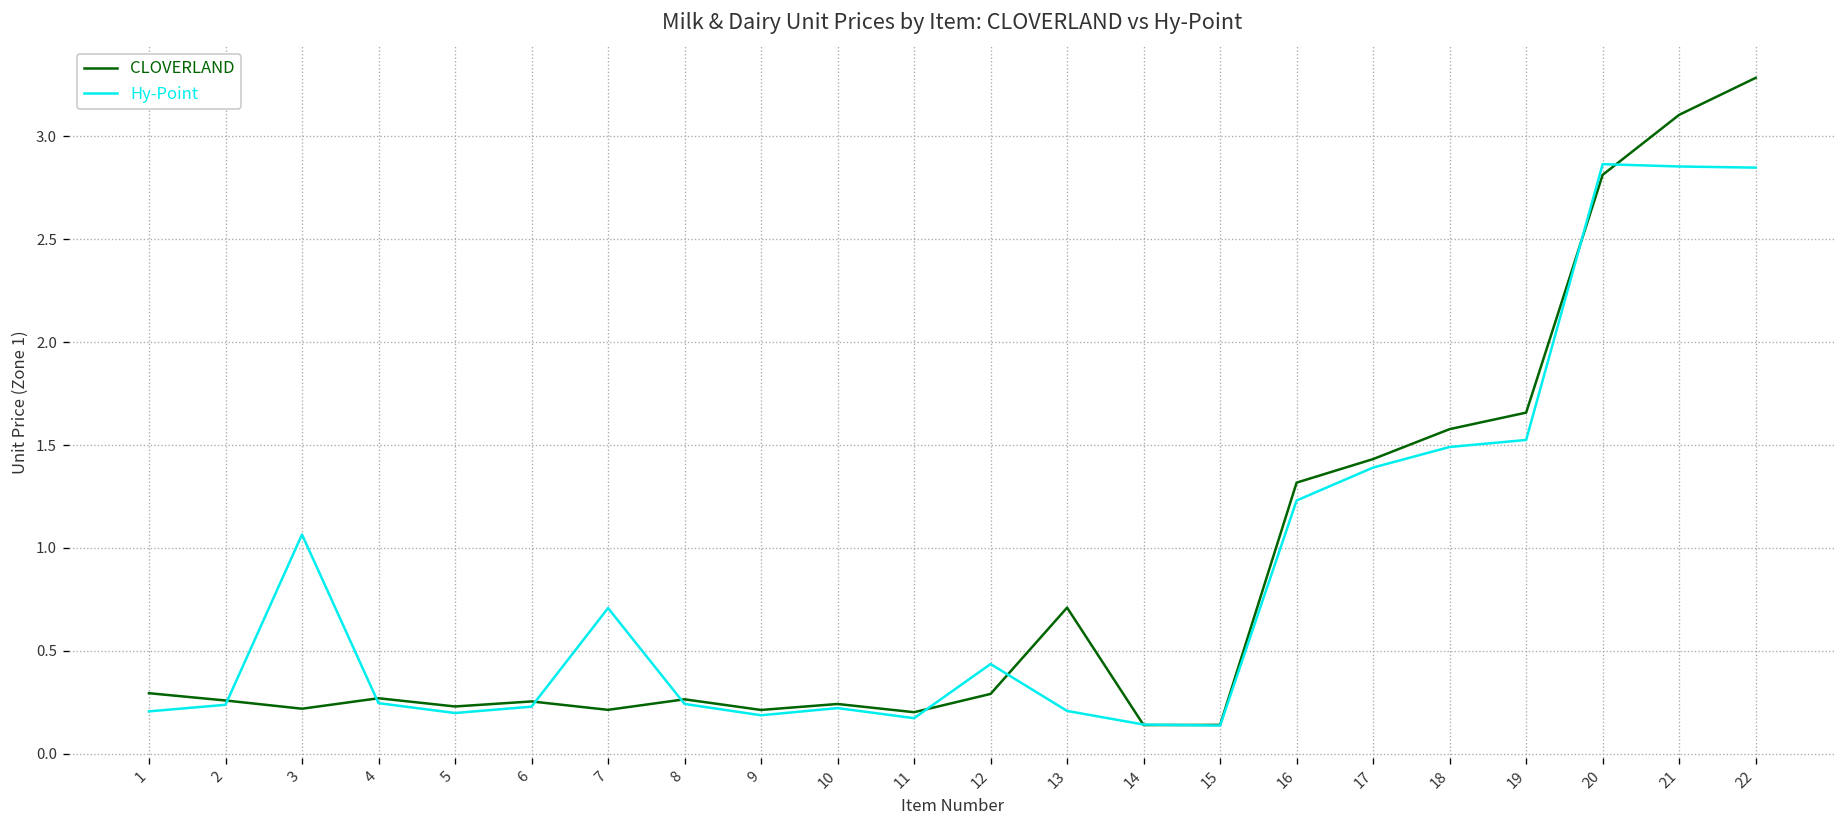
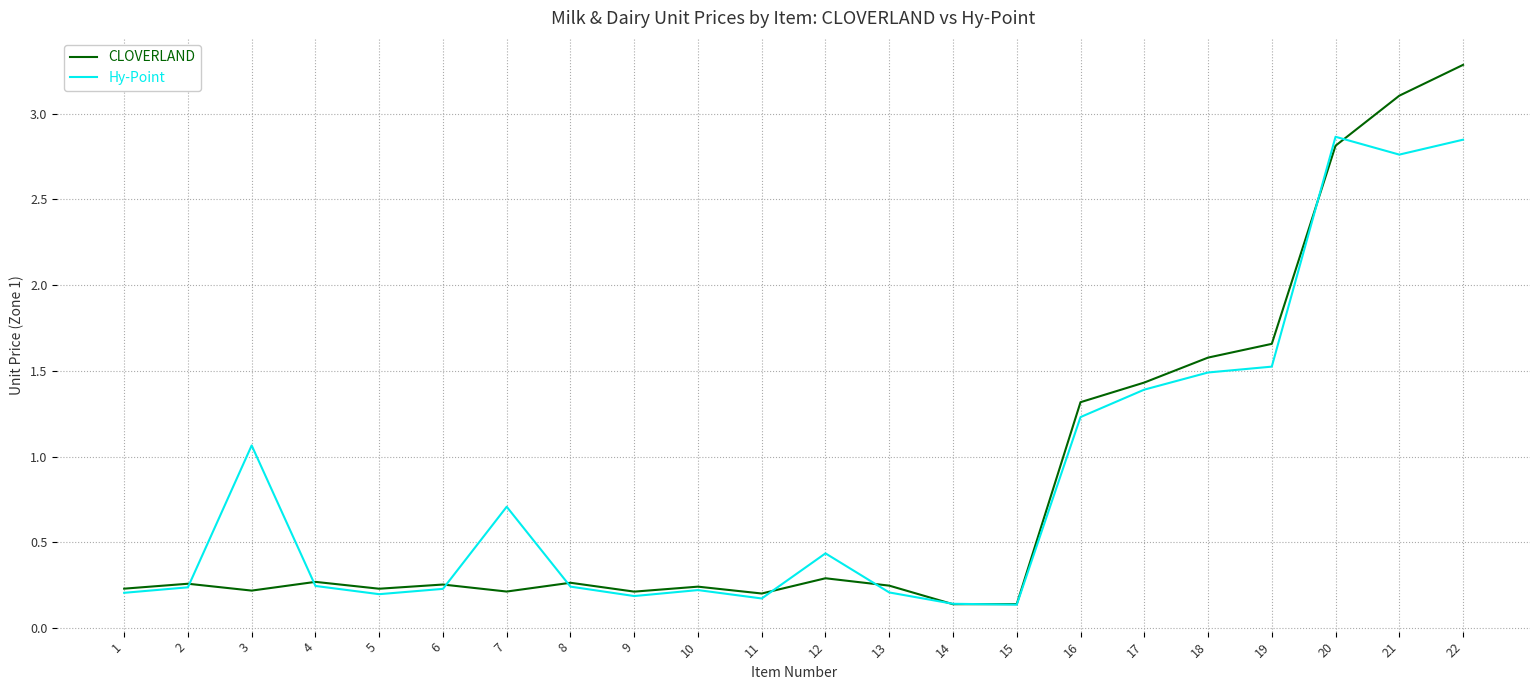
  {
    "CLOVERLAND": {
-     "1": 0.29,
+     "1": 0.23,
      "2": 0.26,
      "3": 0.22,
      "4": 0.27,
      "5": 0.23,
      "6": 0.25,
      "7": 0.21,
      "8": 0.26,
      "9": 0.21,
      "10": 0.24,
      "11": 0.20,
      "12": 0.29,
-     "13": 0.71,
+     "13": 0.25,
      "16": 1.32,
      "17": 1.43,
      "18": 1.58,
      "19": 1.66,
      "20": 2.81,
      "21": 3.10,
      "22": 3.28
    },
    "Hy-Point": {
      "1": 0.21,
      "2": 0.24,
      "3": 1.07,
      "4": 0.25,
      "5": 0.20,
      "6": 0.23,
      "7": 0.71,
      "8": 0.24,
      "9": 0.19,
      "10": 0.22,
      "11": 0.17,
      "12": 0.44,
      "13": 0.21,
      "16": 1.23,
      "17": 1.39,
      "18": 1.49,
      "19": 1.52,
      "20": 2.87,
-     "21": 2.85,
+     "21": 2.76,
      "22": 2.85
    }
  }
